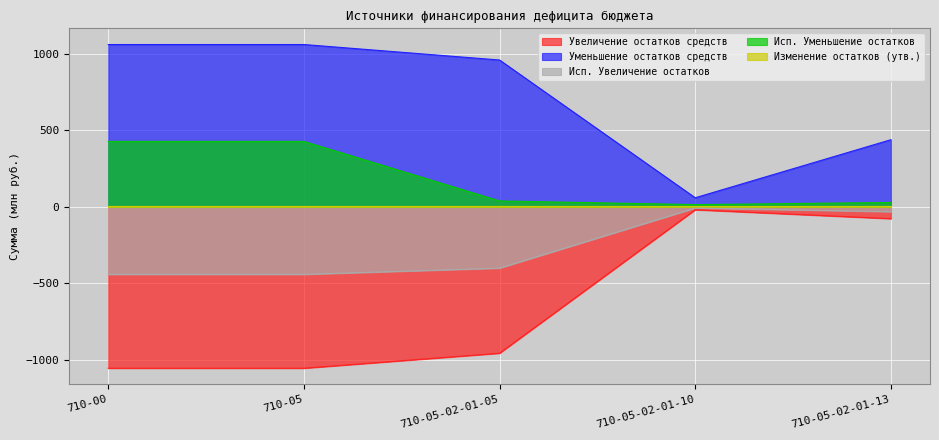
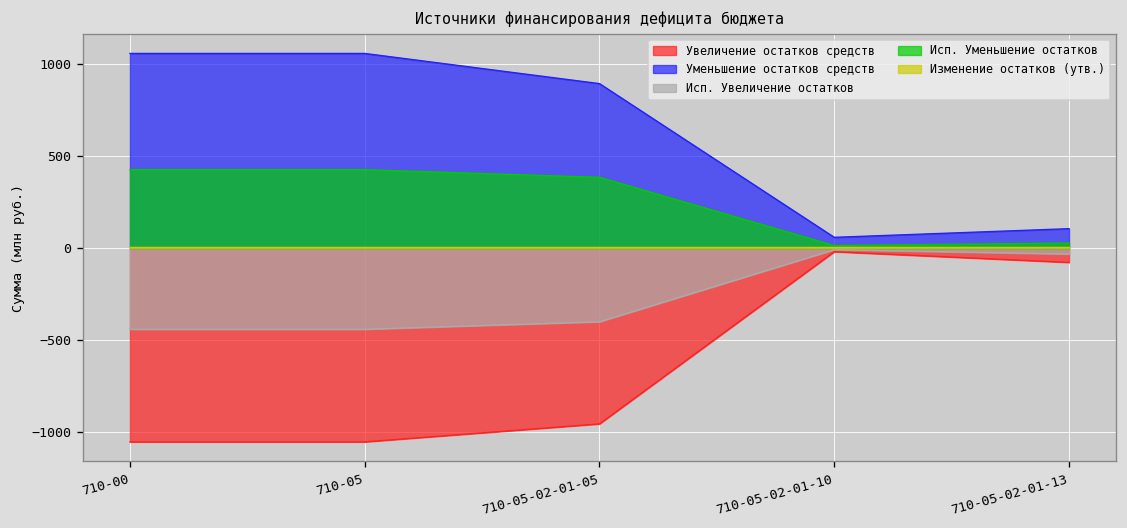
  {
    "Уменьшение остатков средств": {
      "710-00": 1060,
      "710-05": 1060,
-     "710-05-02-01-05": 960,
+     "710-05-02-01-05": 900,
      "710-05-02-01-10": 60,
-     "710-05-02-01-13": 440
+     "710-05-02-01-13": 110
    },
    "Исп. Уменьшение остатков": {
      "710-00": 430,
      "710-05": 430,
-     "710-05-02-01-05": 40,
+     "710-05-02-01-05": 390,
      "710-05-02-01-13": 30
    }
  }
